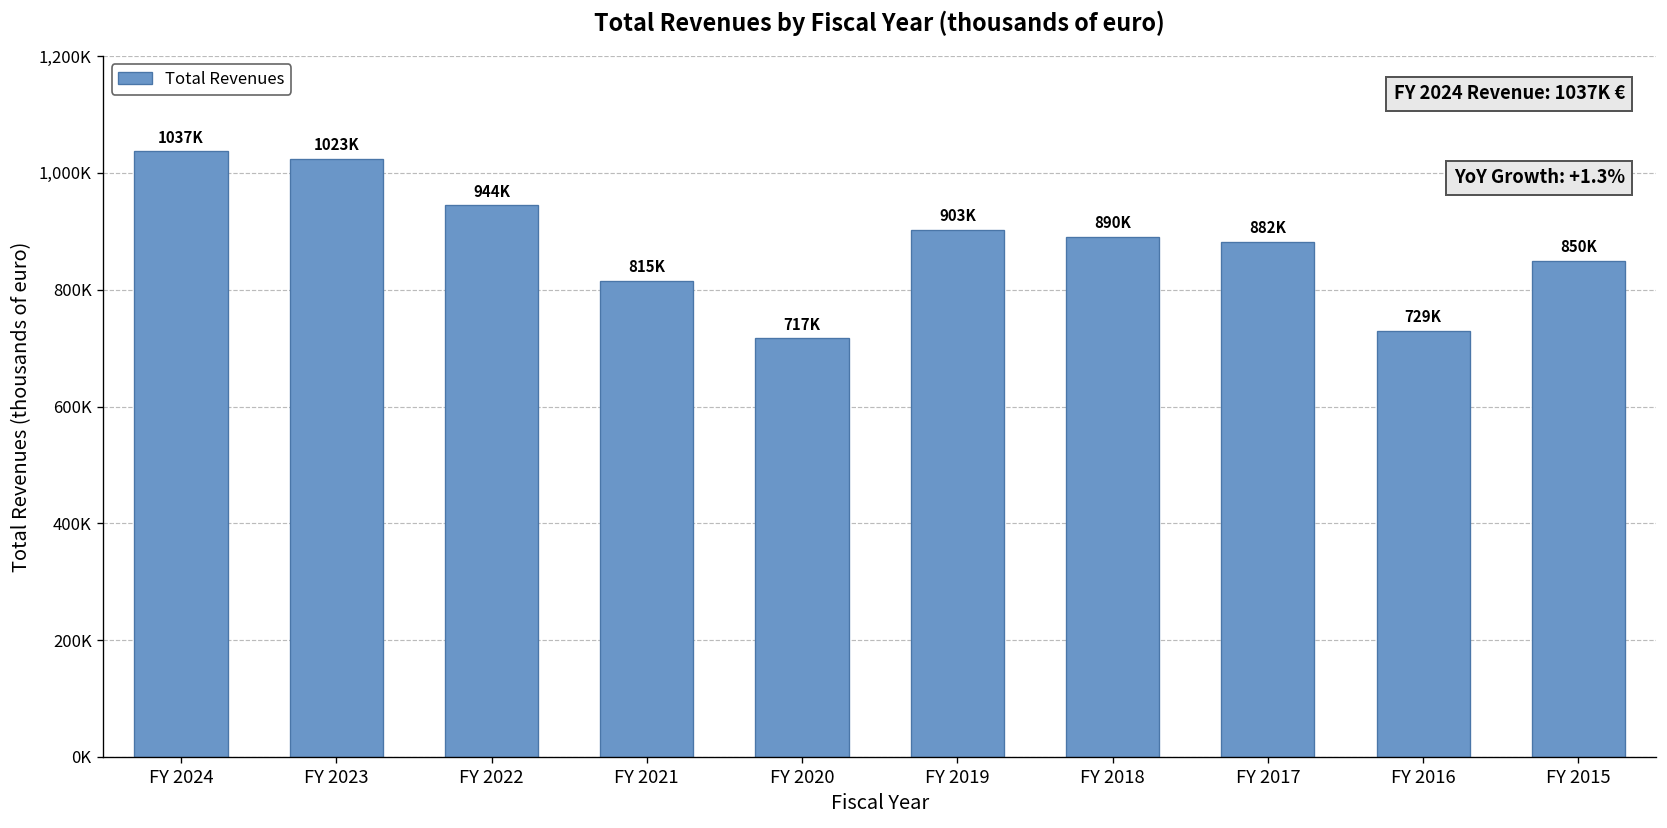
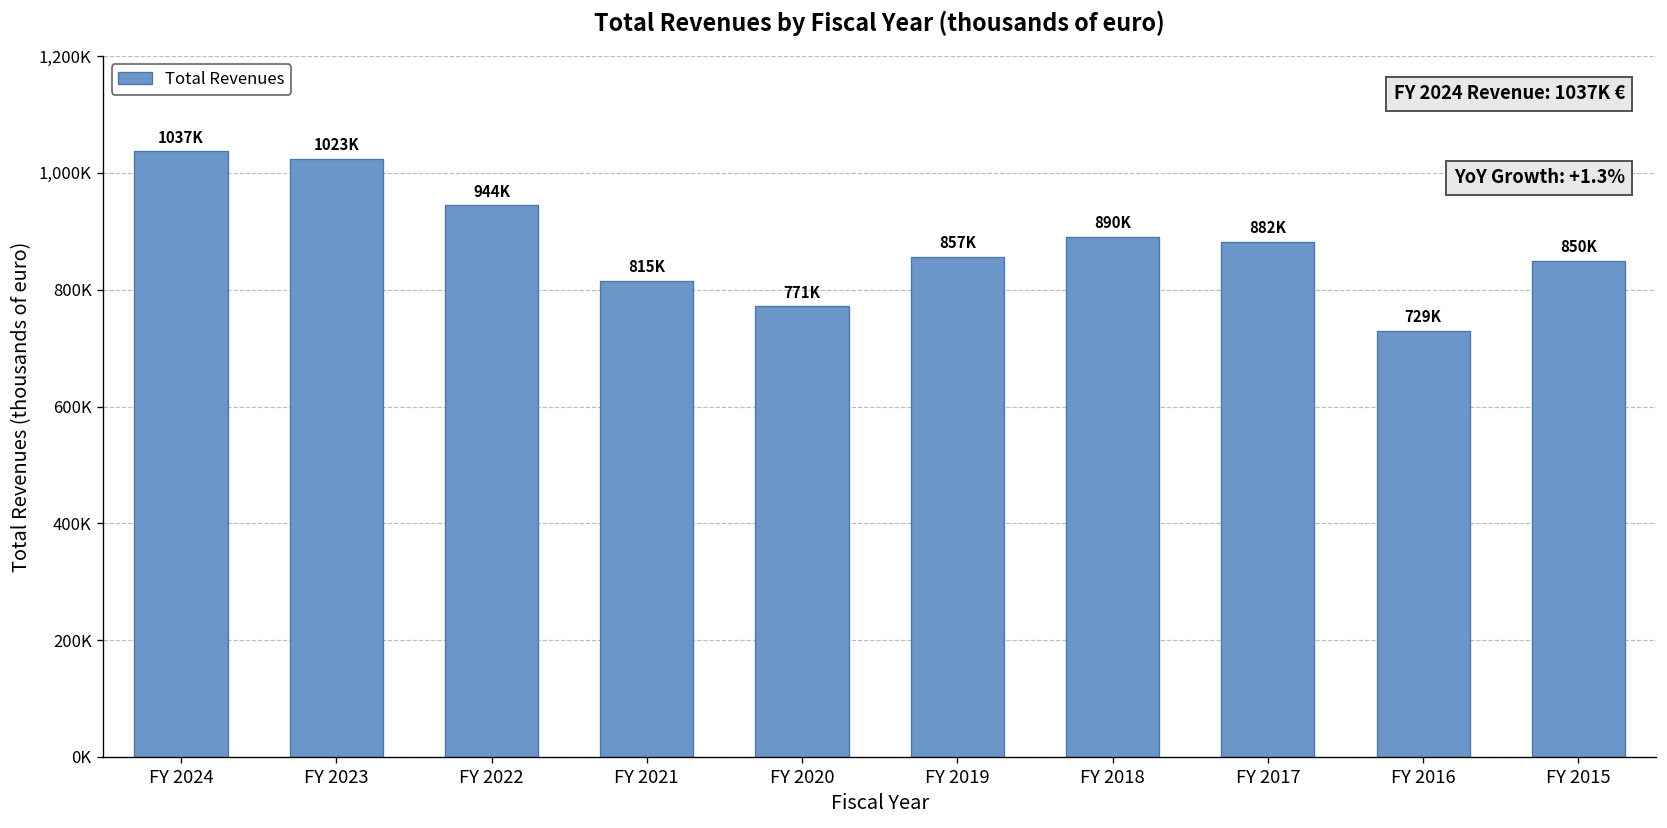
  {
    "FY 2024": "1037K",
    "FY 2023": "1023K",
    "FY 2022": "944K",
    "FY 2021": "815K",
-   "FY 2020": "717K",
-   "FY 2019": "903K",
+   "FY 2020": "771K",
+   "FY 2019": "857K",
    "FY 2018": "890K",
    "FY 2017": "882K",
    "FY 2016": "729K",
    "FY 2015": "850K"
  }
